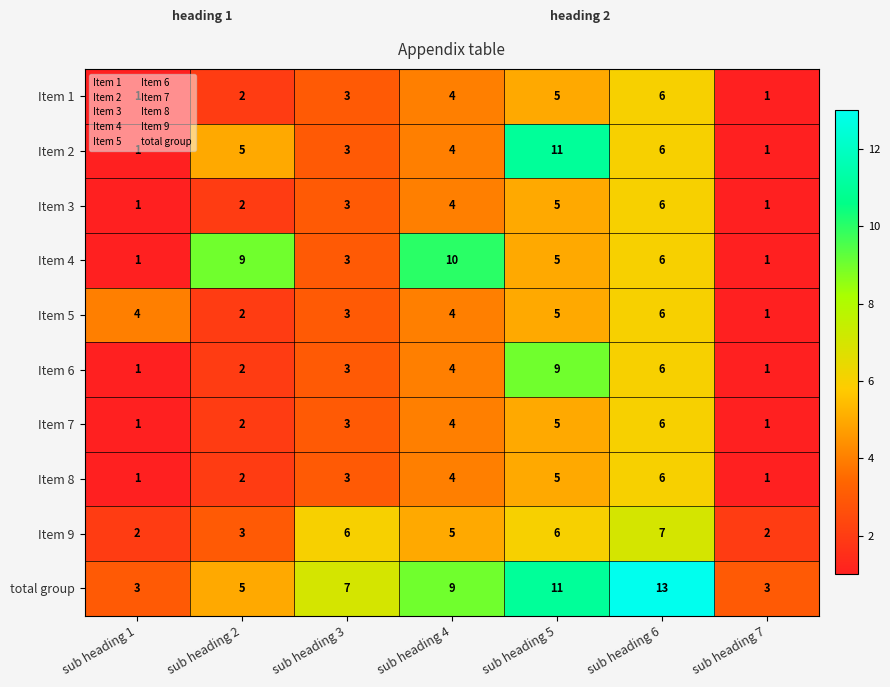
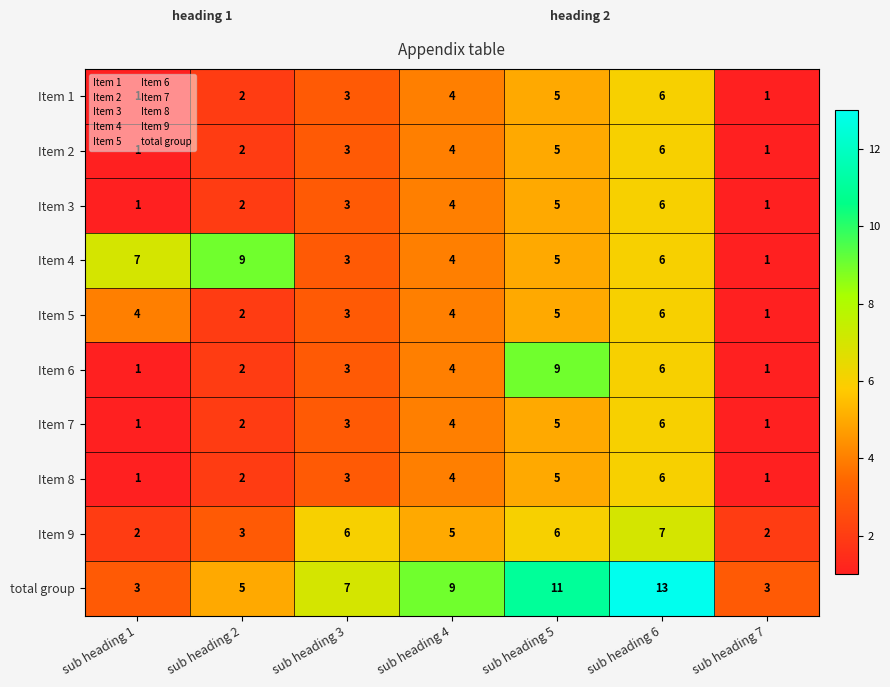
  {
    "Item 1": {
      "sub heading 2": 2,
      "sub heading 3": 3,
      "sub heading 4": 4,
      "sub heading 5": 5,
      "sub heading 6": 6,
      "sub heading 7": 1
    },
    "Item 2": {
-     "sub heading 2": 5,
+     "sub heading 2": 2,
      "sub heading 3": 3,
      "sub heading 4": 4,
-     "sub heading 5": 11,
+     "sub heading 5": 5,
      "sub heading 6": 6,
      "sub heading 7": 1
    },
    "Item 3": {
      "sub heading 1": 1,
      "sub heading 2": 2,
      "sub heading 3": 3,
      "sub heading 4": 4,
      "sub heading 5": 5,
      "sub heading 6": 6,
      "sub heading 7": 1
    },
    "Item 4": {
-     "sub heading 1": 1,
+     "sub heading 1": 7,
      "sub heading 2": 9,
      "sub heading 3": 3,
-     "sub heading 4": 10,
+     "sub heading 4": 4,
      "sub heading 5": 5,
      "sub heading 6": 6,
      "sub heading 7": 1
    },
    "Item 5": {
      "sub heading 1": 4,
      "sub heading 2": 2,
      "sub heading 3": 3,
      "sub heading 4": 4,
      "sub heading 5": 5,
      "sub heading 6": 6,
      "sub heading 7": 1
    },
    "Item 6": {
      "sub heading 1": 1,
      "sub heading 2": 2,
      "sub heading 3": 3,
      "sub heading 4": 4,
      "sub heading 5": 9,
      "sub heading 6": 6,
      "sub heading 7": 1
    },
    "Item 7": {
      "sub heading 1": 1,
      "sub heading 2": 2,
      "sub heading 3": 3,
      "sub heading 4": 4,
      "sub heading 5": 5,
      "sub heading 6": 6,
      "sub heading 7": 1
    },
    "Item 8": {
      "sub heading 1": 1,
      "sub heading 2": 2,
      "sub heading 3": 3,
      "sub heading 4": 4,
      "sub heading 5": 5,
      "sub heading 6": 6,
      "sub heading 7": 1
    },
    "Item 9": {
      "sub heading 1": 2,
      "sub heading 2": 3,
      "sub heading 3": 6,
      "sub heading 4": 5,
      "sub heading 5": 6,
      "sub heading 6": 7,
      "sub heading 7": 2
    },
    "total group": {
      "sub heading 1": 3,
      "sub heading 2": 5,
      "sub heading 3": 7,
      "sub heading 4": 9,
      "sub heading 5": 11,
      "sub heading 6": 13,
      "sub heading 7": 3
    }
  }
